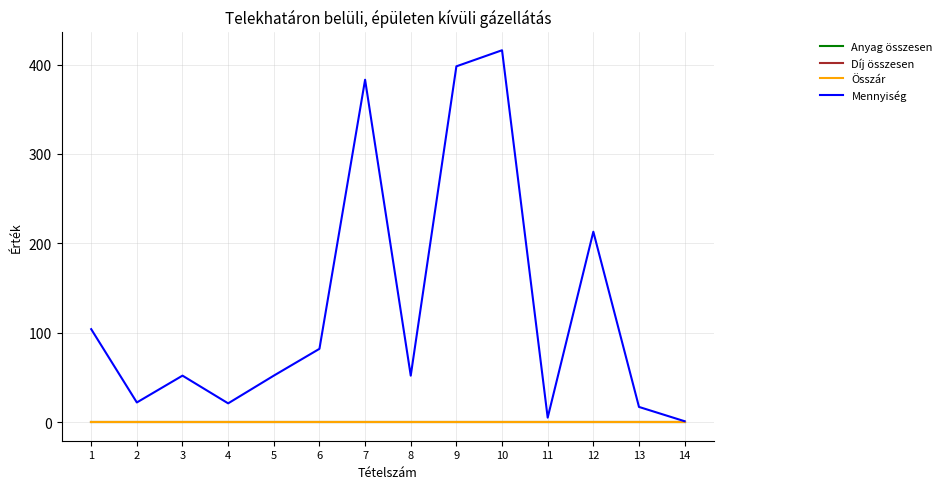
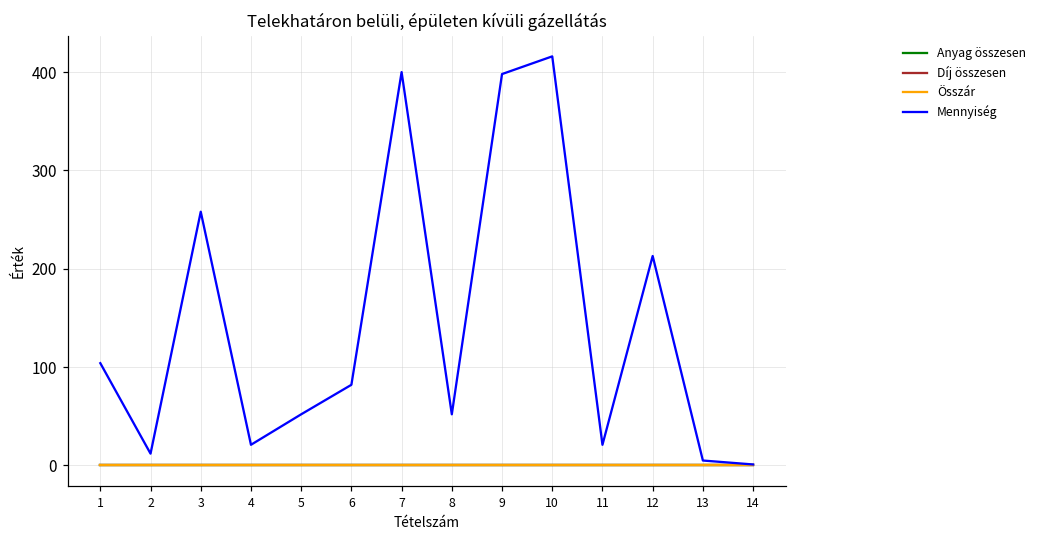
  {
    "Összár": {
      "1": 0,
      "2": 0,
      "3": 0,
      "4": 0,
      "5": 0,
      "6": 0,
      "7": 0,
      "8": 0,
      "9": 0,
      "10": 0,
      "11": 0,
      "12": 0,
      "13": 0
    },
    "Mennyiség": {
      "1": 100,
-     "2": 20,
-     "3": 50,
+     "2": 10,
+     "3": 260,
      "4": 20,
      "5": 50,
      "6": 80,
-     "7": 380,
+     "7": 400,
      "8": 50,
      "9": 400,
      "10": 420,
-     "11": 10,
+     "11": 20,
      "12": 210,
-     "13": 20
+     "13": 10
    }
  }
